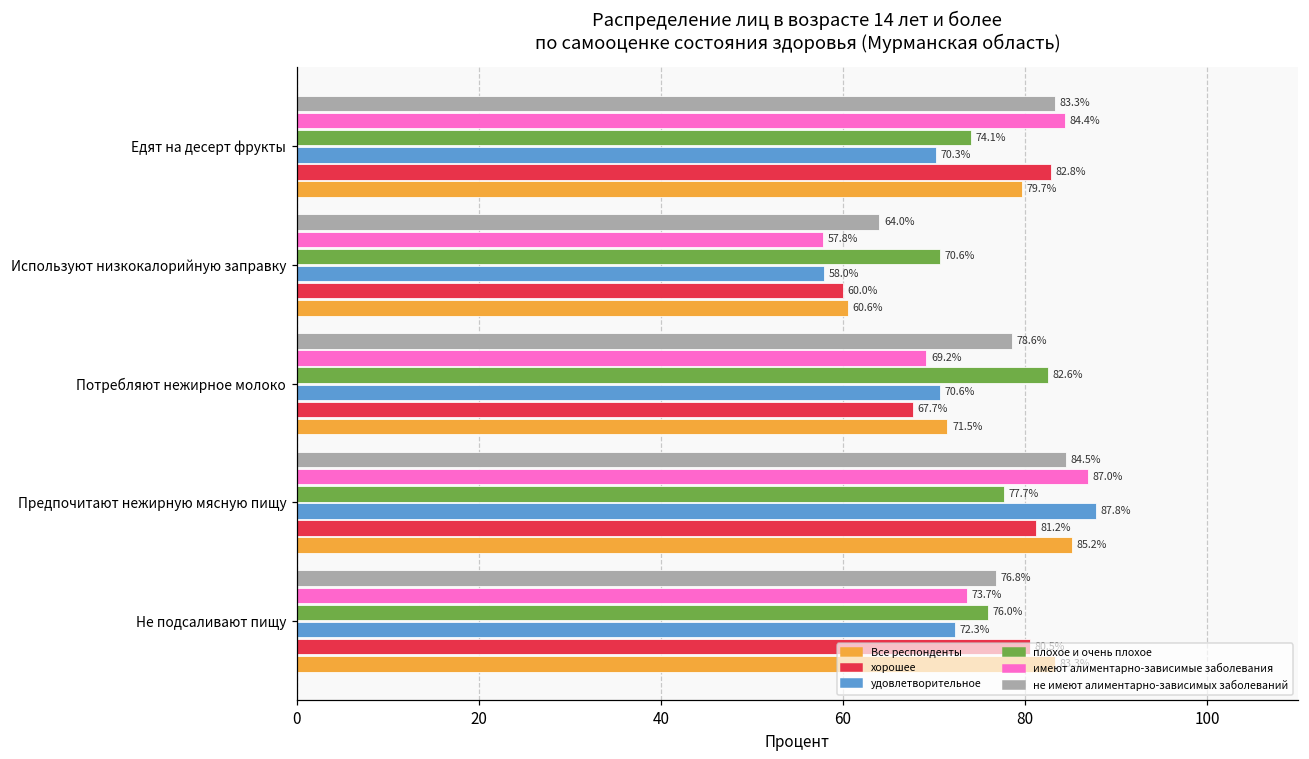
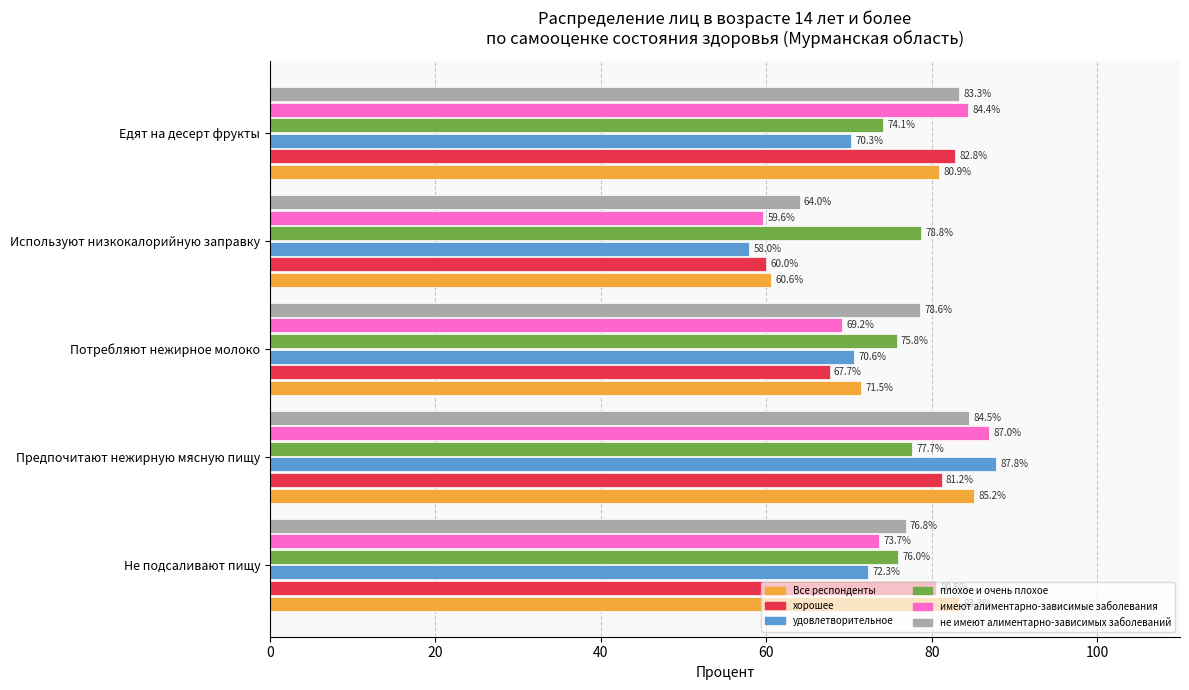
  {
    "Все респонденты": {
-     "Едят на десерт фрукты": "79.7%",
+     "Едят на десерт фрукты": "80.9%",
      "Используют низкокалорийную заправку": "60.6%",
      "Потребляют нежирное молоко": "71.5%",
      "Предпочитают нежирную мясную пищу": "85.2%"
    },
    "хорошее": {
      "Едят на десерт фрукты": "82.8%",
      "Используют низкокалорийную заправку": "60.0%",
      "Потребляют нежирное молоко": "67.7%",
      "Предпочитают нежирную мясную пищу": "81.2%"
    },
    "удовлетворительное": {
      "Едят на десерт фрукты": "70.3%",
      "Используют низкокалорийную заправку": "58.0%",
      "Потребляют нежирное молоко": "70.6%",
      "Предпочитают нежирную мясную пищу": "87.8%",
      "Не подсаливают пищу": "72.3%"
    },
    "плохое и очень плохое": {
      "Едят на десерт фрукты": "74.1%",
-     "Используют низкокалорийную заправку": "70.6%",
-     "Потребляют нежирное молоко": "82.6%",
+     "Используют низкокалорийную заправку": "78.8%",
+     "Потребляют нежирное молоко": "75.8%",
      "Предпочитают нежирную мясную пищу": "77.7%",
      "Не подсаливают пищу": "76.0%"
    },
    "имеют алиментарно-зависимые заболевания": {
      "Едят на десерт фрукты": "84.4%",
-     "Используют низкокалорийную заправку": "57.8%",
+     "Используют низкокалорийную заправку": "59.6%",
      "Потребляют нежирное молоко": "69.2%",
      "Предпочитают нежирную мясную пищу": "87.0%",
      "Не подсаливают пищу": "73.7%"
    },
    "не имеют алиментарно-зависимых заболеваний": {
      "Едят на десерт фрукты": "83.3%",
      "Используют низкокалорийную заправку": "64.0%",
      "Потребляют нежирное молоко": "78.6%",
      "Предпочитают нежирную мясную пищу": "84.5%",
      "Не подсаливают пищу": "76.8%"
    }
  }
